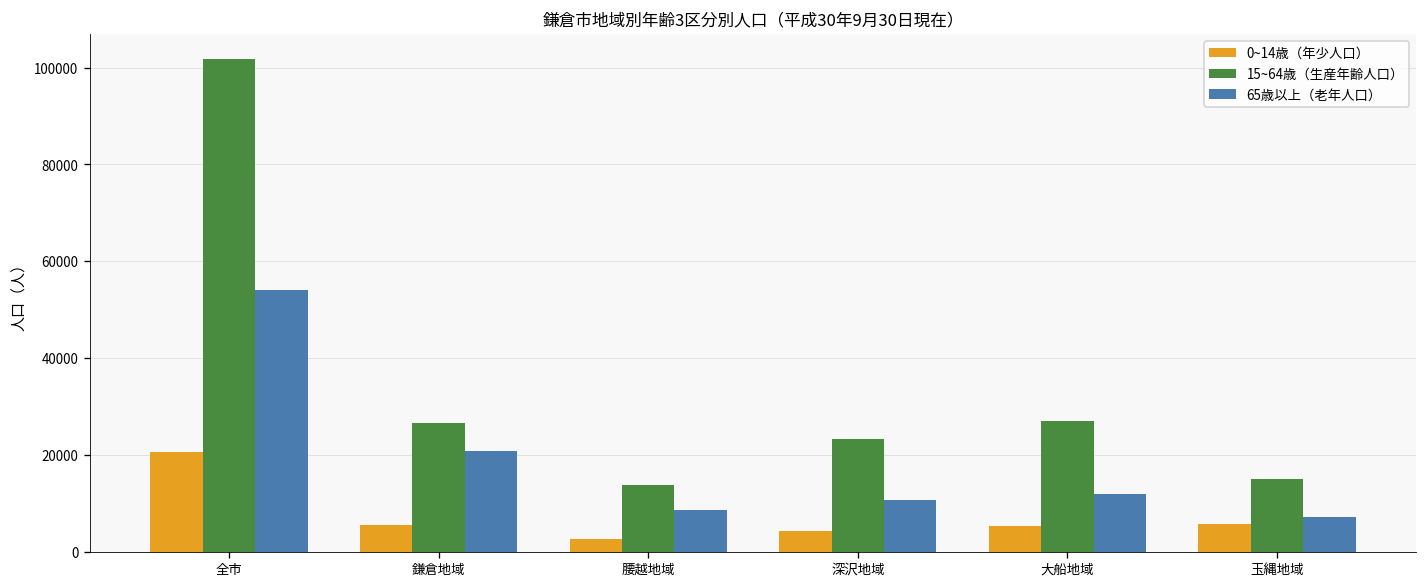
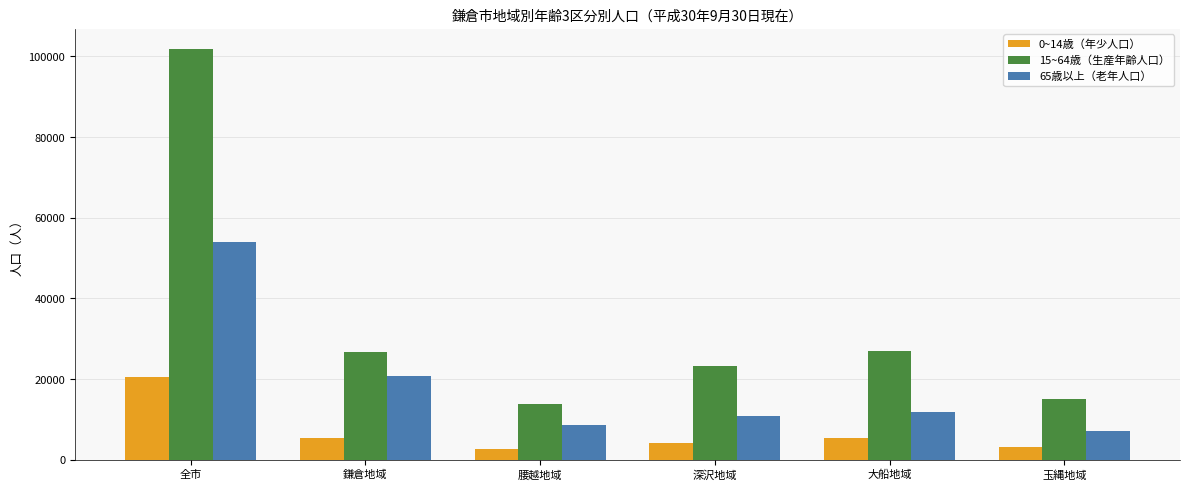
  {
    "0~14歳（年少人口）": {
      "全市": 21000,
      "鎌倉地域": 5000,
      "腰越地域": 3000,
      "深沢地域": 4000,
      "大船地域": 5000,
-     "玉縄地域": 6000
+     "玉縄地域": 3000
    },
    "15~64歳（生産年齢人口）": {
      "全市": 102000,
      "鎌倉地域": 27000,
      "腰越地域": 14000,
      "深沢地域": 23000,
      "大船地域": 27000,
      "玉縄地域": 15000
    },
    "65歳以上（老年人口）": {
      "全市": 54000,
      "鎌倉地域": 21000,
      "腰越地域": 9000,
      "深沢地域": 11000,
      "大船地域": 12000,
      "玉縄地域": 7000
    }
  }
